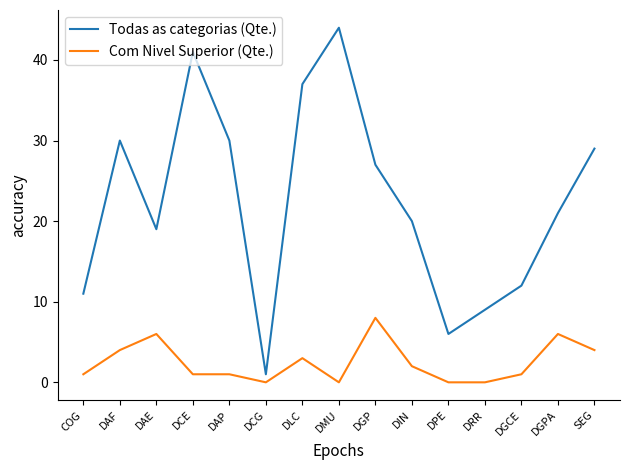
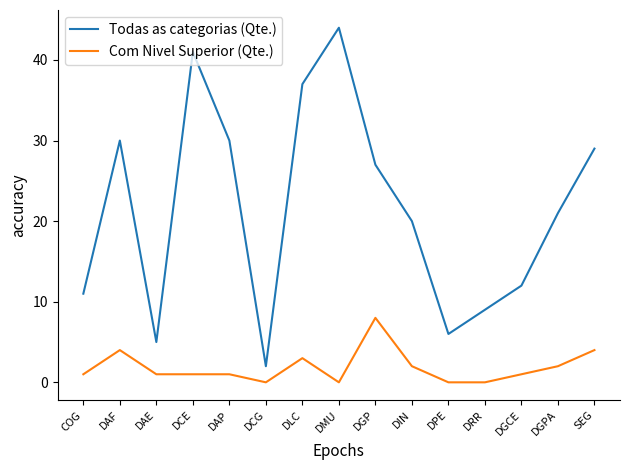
  {
    "Todas as categorias (Qte.)": {
      "COG": 11,
      "DAF": 30,
-     "DAE": 19,
+     "DAE": 5,
      "DAP": 30,
-     "DCG": 1,
+     "DCG": 2,
      "DLC": 37,
      "DMU": 44,
      "DGP": 27,
      "DIN": 20,
      "DPE": 6,
      "DRR": 9,
      "DGCE": 12,
      "DGPA": 21,
      "SEG": 29
    },
    "Com Nivel Superior (Qte.)": {
      "COG": 1,
      "DAF": 4,
-     "DAE": 6,
+     "DAE": 1,
      "DCE": 1,
      "DAP": 1,
      "DCG": 0,
      "DLC": 3,
      "DMU": 0,
      "DGP": 8,
      "DIN": 2,
      "DPE": 0,
      "DRR": 0,
      "DGCE": 1,
-     "DGPA": 6,
+     "DGPA": 2,
      "SEG": 4
    }
  }
